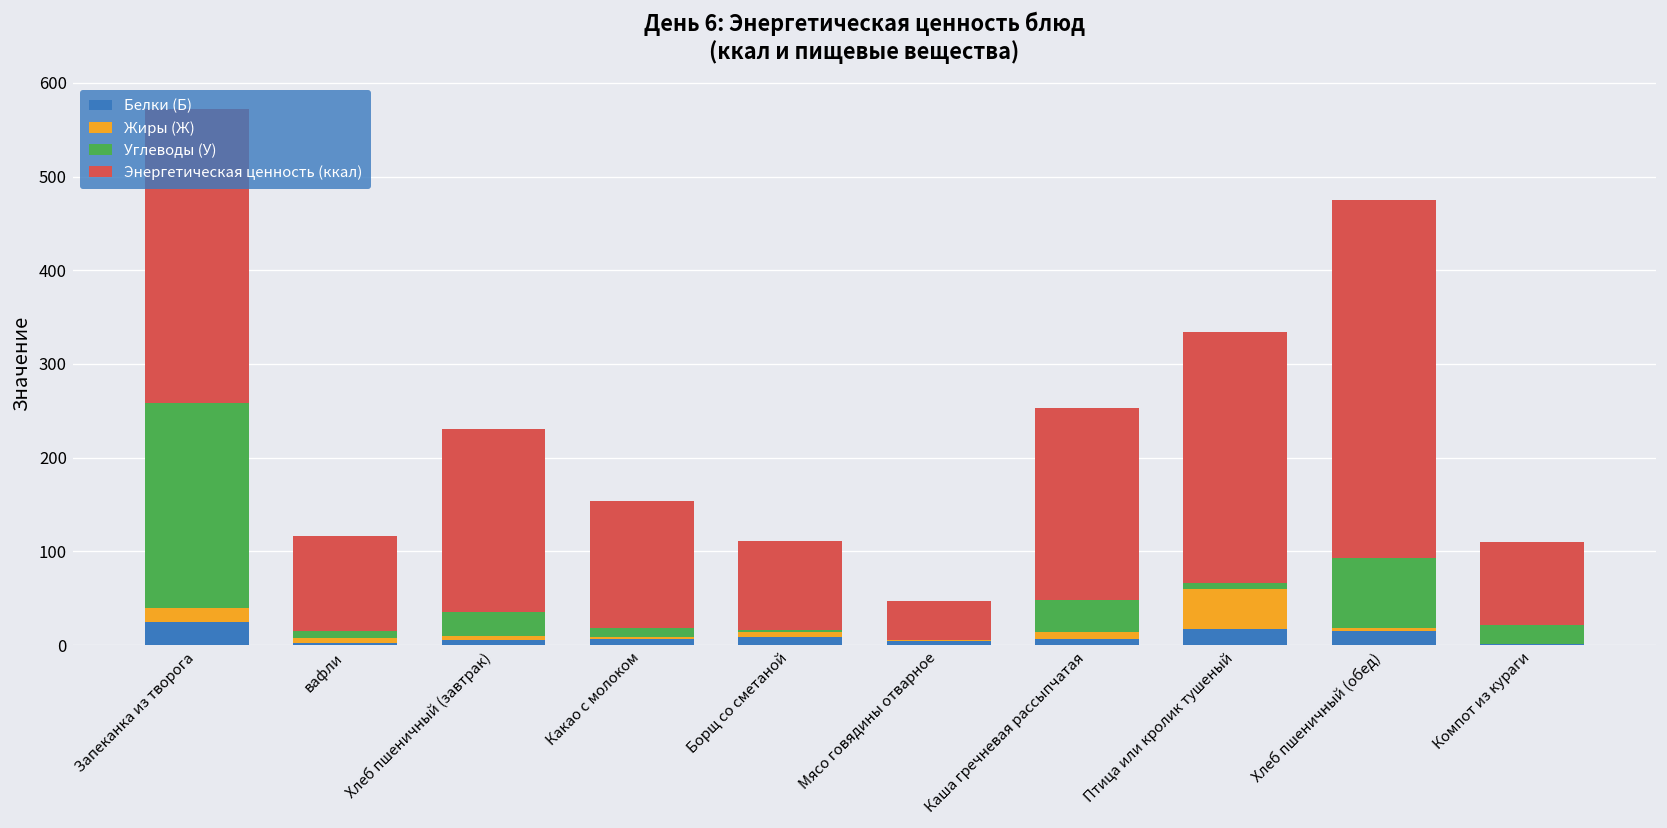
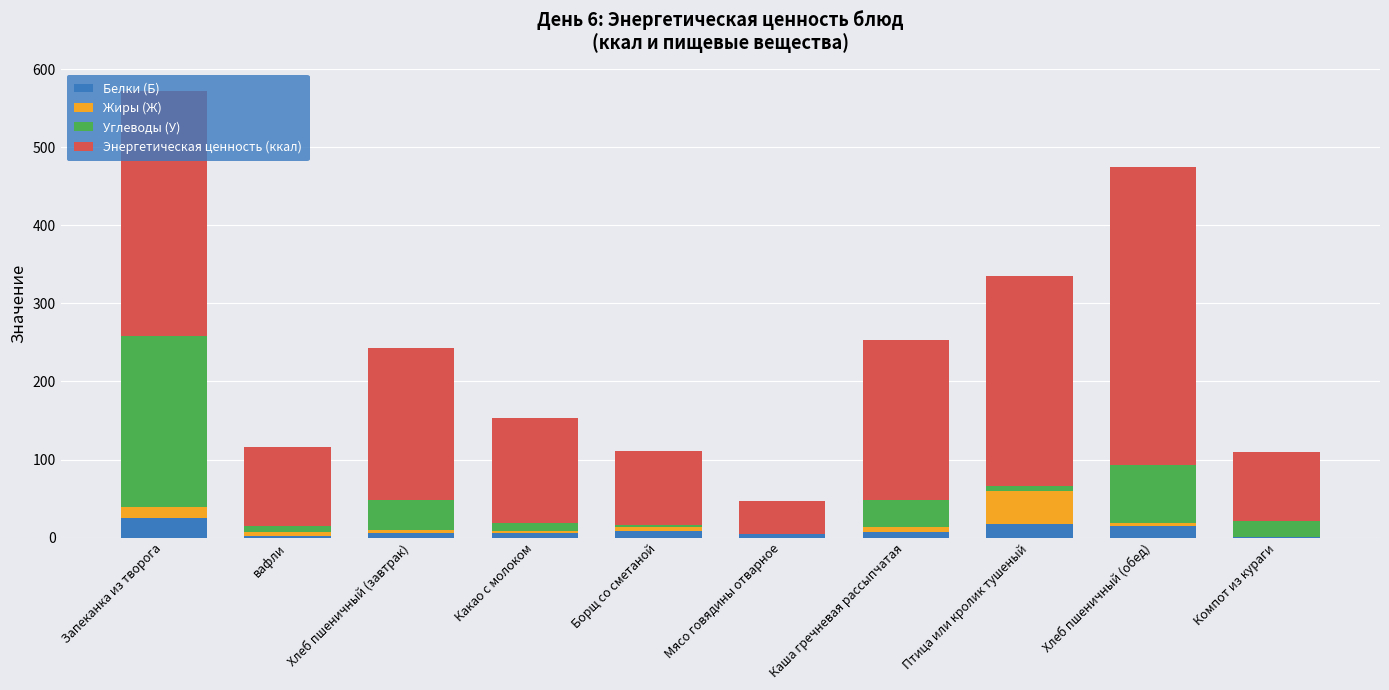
  {
    "Белки (Б)": {
      "Запеканка из творога": 30,
      "Хлеб пшеничный (завтрак)": 10,
      "Какао с молоком": 10,
      "Борщ со сметаной": 10,
      "Мясо говядины отварное": 0,
      "Каша гречневая рассыпчатая": 10,
      "Птица или кролик тушеный": 20,
      "Хлеб пшеничный (обед)": 20
    },
    "Жиры (Ж)": {
      "Запеканка из творога": 10,
      "вафли": 10,
      "Хлеб пшеничный (завтрак)": 0,
      "Борщ со сметаной": 10,
      "Каша гречневая рассыпчатая": 10,
      "Птица или кролик тушеный": 40,
      "Компот из кураги": 0
    },
    "Углеводы (У)": {
      "Запеканка из творога": 220,
      "вафли": 10,
-     "Хлеб пшеничный (завтрак)": 30,
+     "Хлеб пшеничный (завтрак)": 40,
      "Какао с молоком": 10,
      "Мясо говядины отварное": 0,
      "Каша гречневая рассыпчатая": 30,
      "Птица или кролик тушеный": 10,
      "Хлеб пшеничный (обед)": 70,
      "Компот из кураги": 20
    },
    "Энергетическая ценность (ккал)": {
      "вафли": 100,
      "Хлеб пшеничный (завтрак)": 200,
      "Какао с молоком": 140,
      "Борщ со сметаной": 100,
      "Мясо говядины отварное": 40,
      "Каша гречневая рассыпчатая": 210,
      "Птица или кролик тушеный": 270,
      "Хлеб пшеничный (обед)": 380,
      "Компот из кураги": 90
    }
  }
